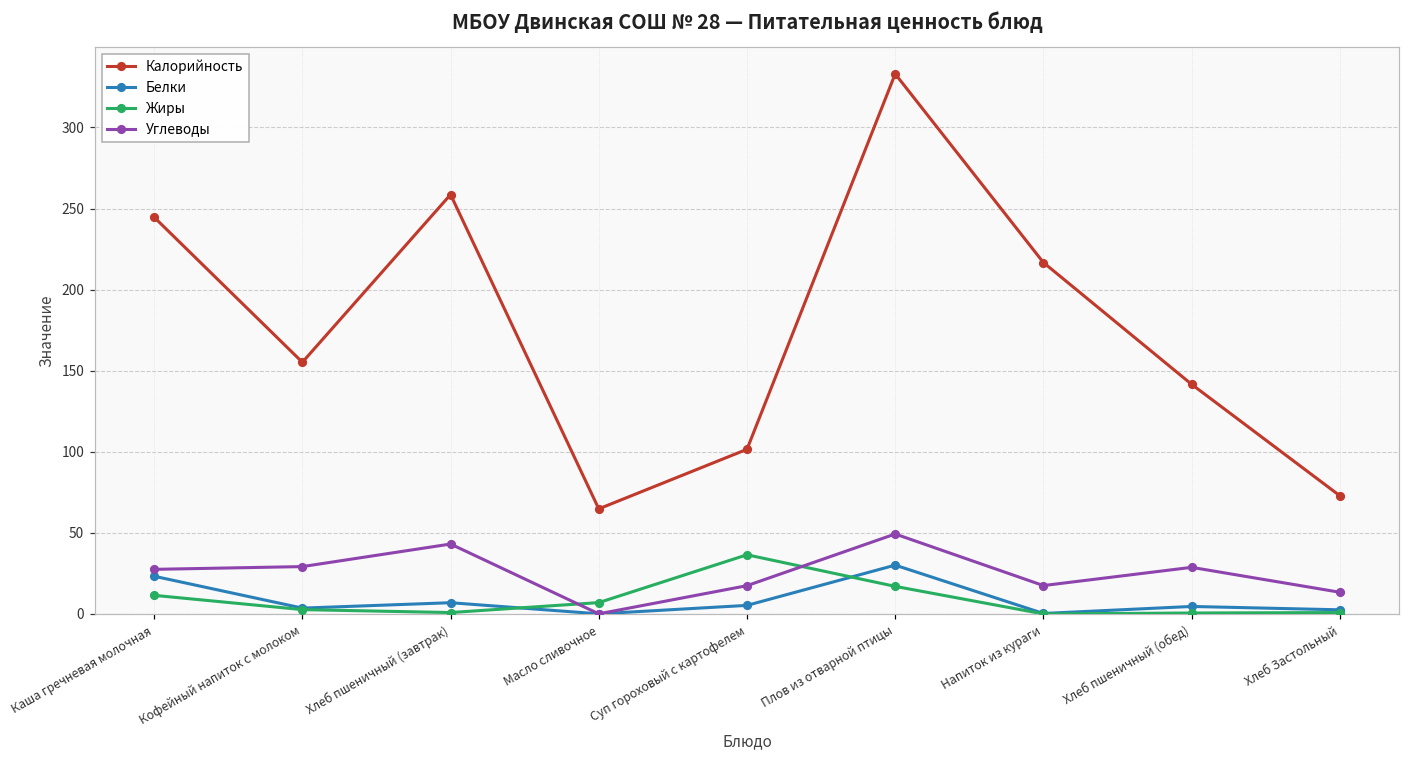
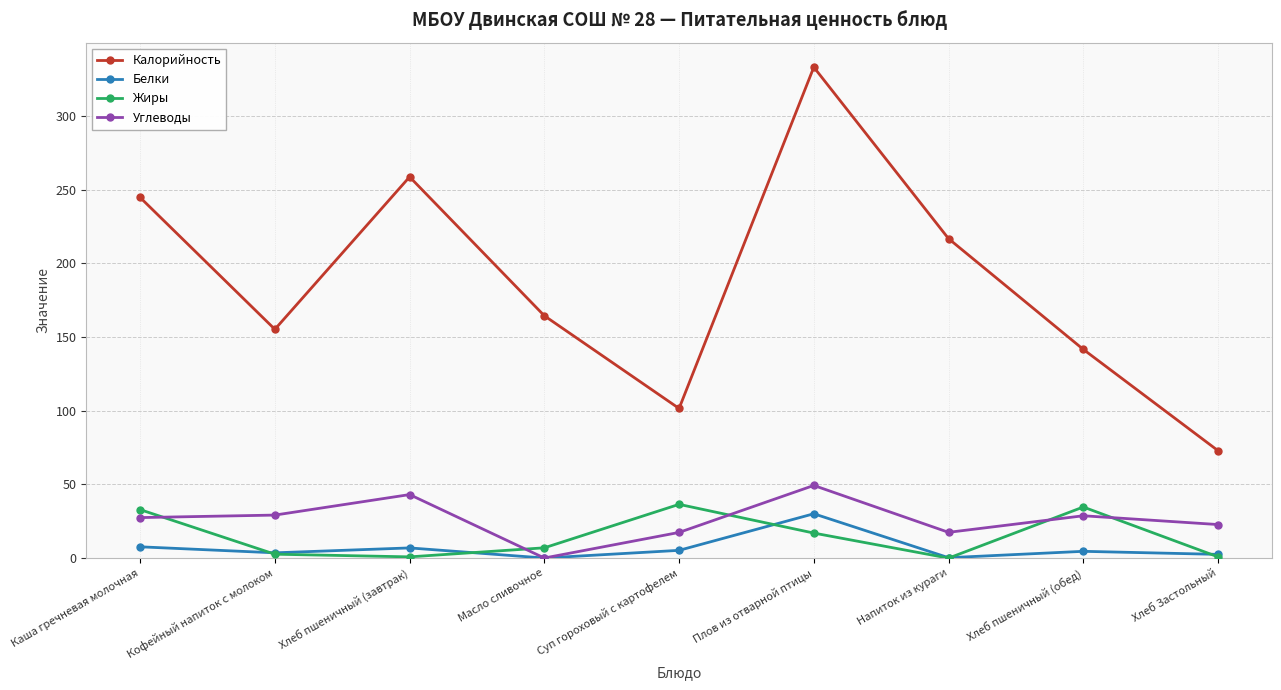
  {
    "Калорийность": {
      "Каша гречневая молочная": 245,
      "Кофейный напиток с молоком": 155,
      "Хлеб пшеничный (завтрак)": 259,
-     "Масло сливочное": 65,
+     "Масло сливочное": 164,
      "Суп гороховый с картофелем": 102,
      "Плов из отварной птицы": 333,
      "Напиток из кураги": 217,
      "Хлеб пшеничный (обед)": 142,
      "Хлеб Застольный": 73
    },
    "Белки": {
-     "Каша гречневая молочная": 23,
+     "Каша гречневая молочная": 8,
      "Хлеб пшеничный (завтрак)": 7,
      "Суп гороховый с картофелем": 5,
      "Плов из отварной птицы": 30,
      "Хлеб пшеничный (обед)": 5
    },
    "Жиры": {
-     "Каша гречневая молочная": 11,
+     "Каша гречневая молочная": 33,
      "Хлеб пшеничный (завтрак)": 1,
      "Масло сливочное": 7,
      "Суп гороховый с картофелем": 36,
      "Плов из отварной птицы": 17,
-     "Хлеб пшеничный (обед)": 1
+     "Хлеб пшеничный (обед)": 35
    },
    "Углеводы": {
      "Каша гречневая молочная": 28,
      "Кофейный напиток с молоком": 29,
      "Хлеб пшеничный (завтрак)": 43,
      "Суп гороховый с картофелем": 17,
      "Плов из отварной птицы": 49,
      "Напиток из кураги": 18,
      "Хлеб пшеничный (обед)": 29,
-     "Хлеб Застольный": 13
+     "Хлеб Застольный": 23
    }
  }
